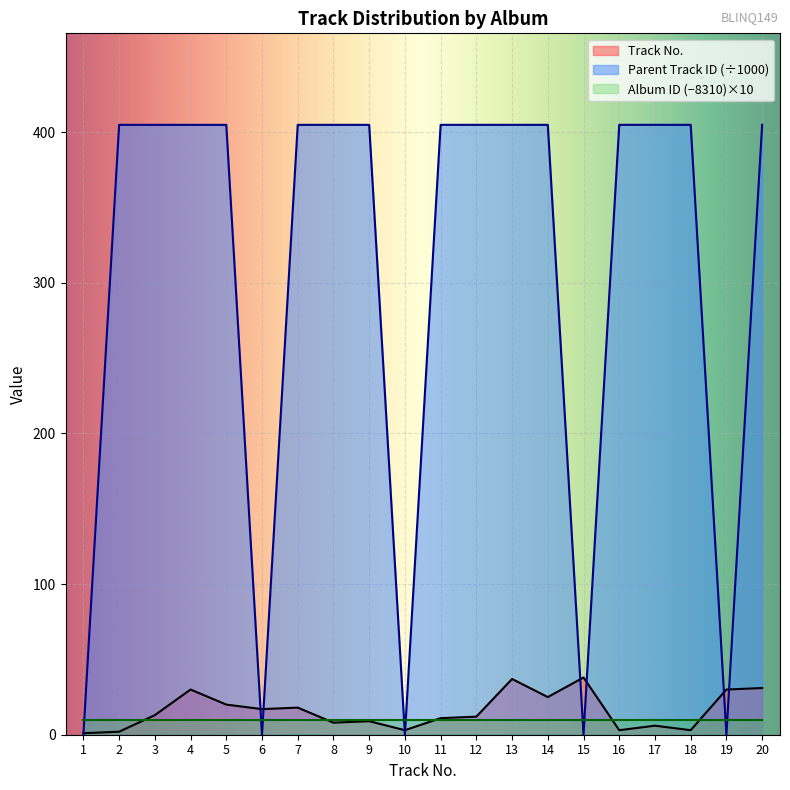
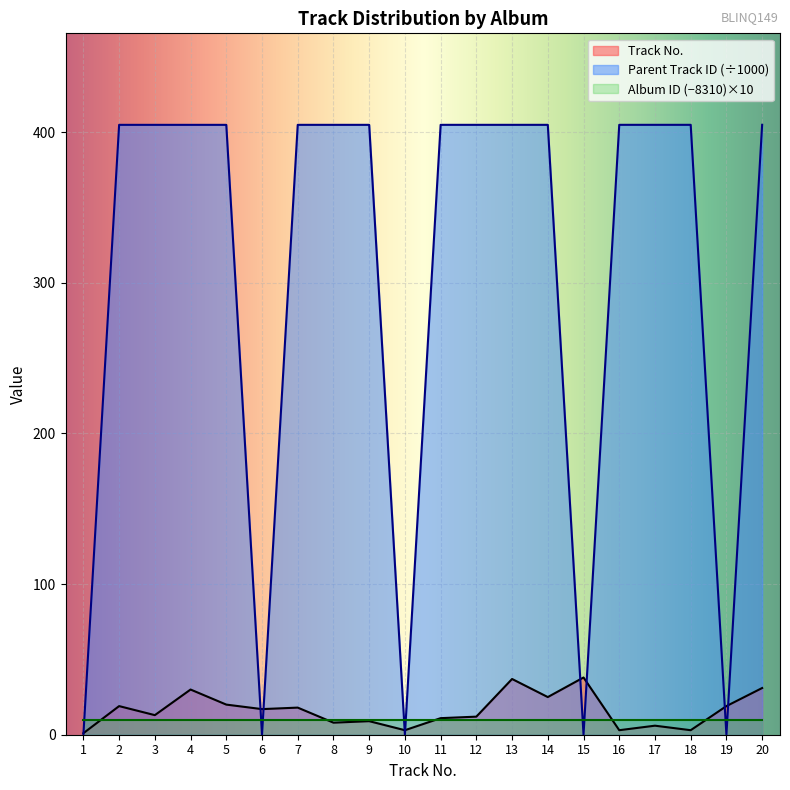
  {
    "Track No.": {
-     "2": 2,
+     "2": 19,
      "3": 13,
      "4": 30,
      "5": 20,
      "6": 17,
      "7": 18,
      "8": 8,
      "10": 3,
      "12": 12,
      "13": 37,
      "14": 25,
      "15": 38,
      "16": 3,
      "17": 6,
      "18": 3,
-     "19": 30,
+     "19": 19,
      "20": 31
    },
    "Parent Track ID (÷1000)": {
      "2": 405,
      "3": 405,
      "4": 405,
      "5": 405,
      "6": 0,
      "7": 405,
      "8": 405,
      "9": 405,
      "10": 0,
      "11": 405,
      "12": 405,
      "13": 405,
      "14": 405,
      "15": 0,
      "16": 405,
      "17": 405,
      "18": 405,
      "19": 0,
      "20": 405
    },
    "Album ID (−8310)×10": {
      "1": 10,
      "2": 10,
      "3": 10,
      "4": 10,
      "5": 10,
      "6": 10,
      "7": 10,
      "8": 10,
      "10": 10,
      "12": 10,
      "13": 10,
      "14": 10,
      "15": 10,
      "16": 10,
      "17": 10,
      "18": 10,
      "19": 10,
      "20": 10
    }
  }
